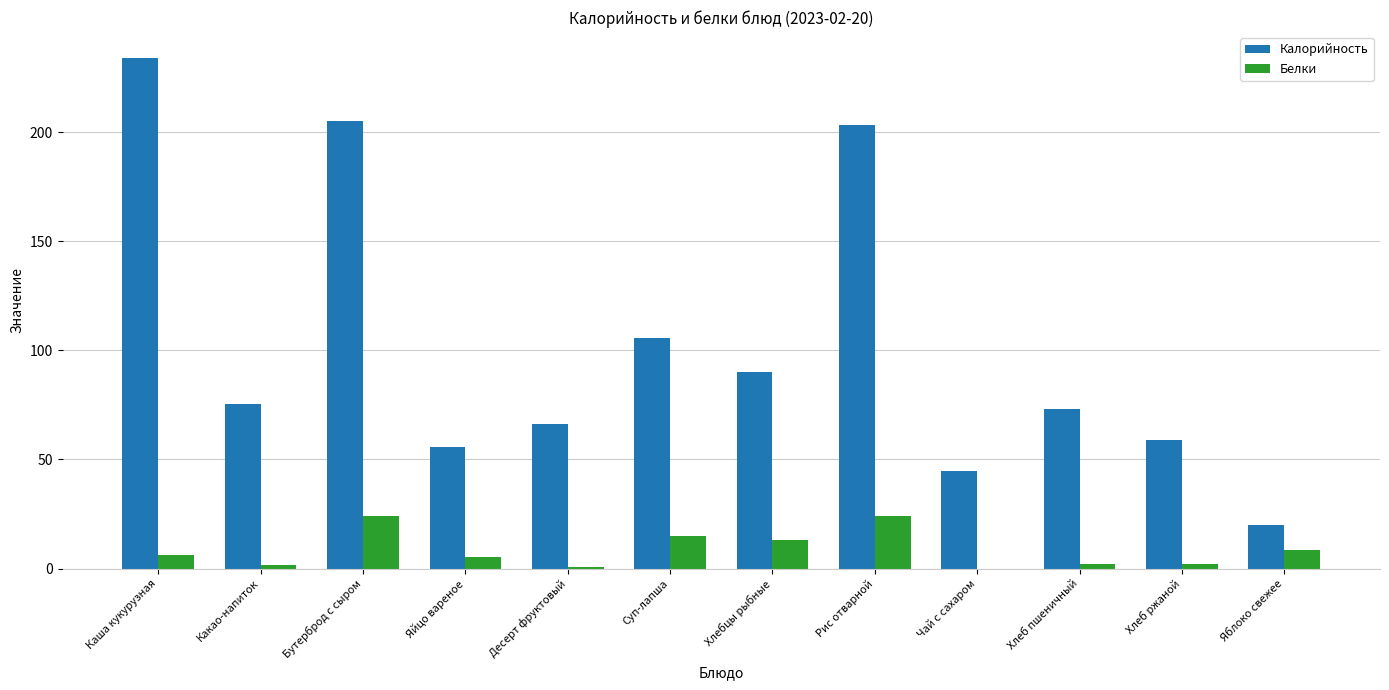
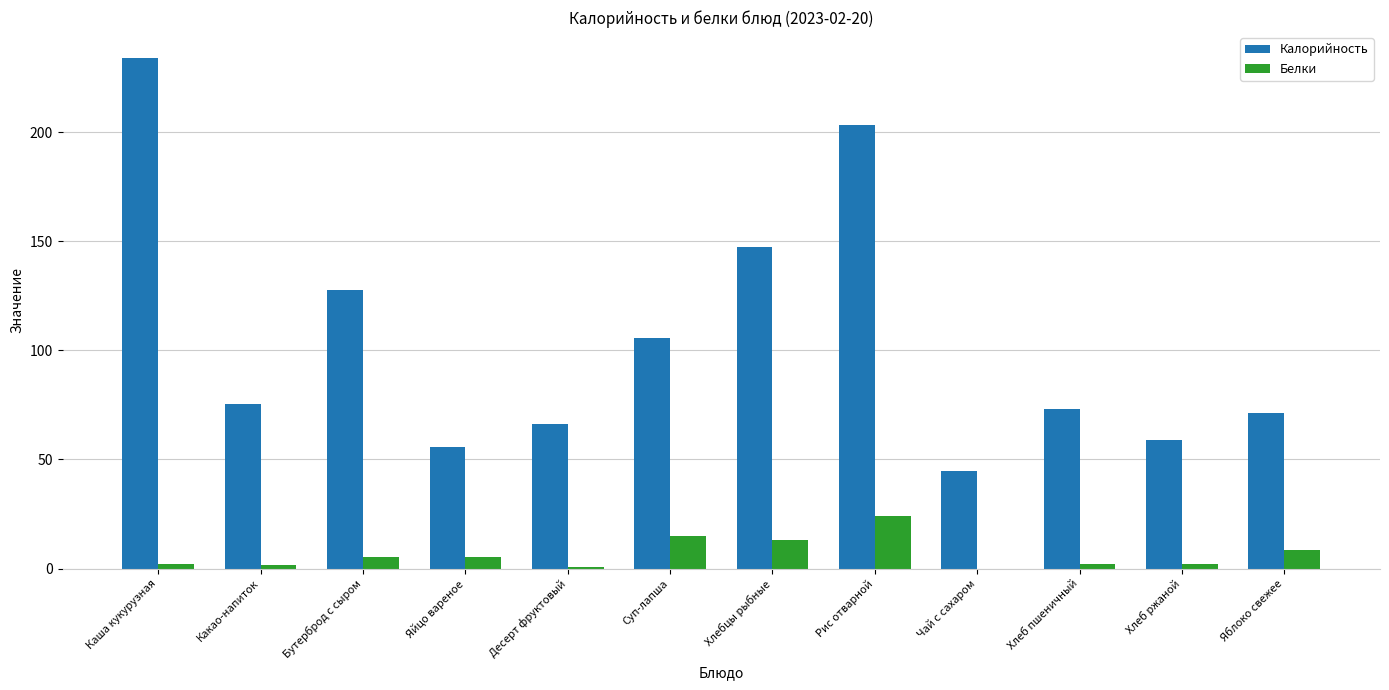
  {
    "Калорийность": {
      "Каша кукурузная": 234,
      "Какао-напиток": 75,
-     "Бутерброд с сыром": 205,
+     "Бутерброд с сыром": 128,
      "Яйцо вареное": 56,
      "Десерт фруктовый": 66,
      "Суп-лапша": 105,
-     "Хлебцы рыбные": 90,
+     "Хлебцы рыбные": 147,
      "Рис отварной": 203,
      "Чай с сахаром": 45,
      "Хлеб пшеничный": 73,
      "Хлеб ржаной": 59,
-     "Яблоко свежее": 20
+     "Яблоко свежее": 71
    },
    "Белки": {
-     "Каша кукурузная": 6,
+     "Каша кукурузная": 2,
      "Какао-напиток": 2,
-     "Бутерброд с сыром": 24,
+     "Бутерброд с сыром": 5,
      "Яйцо вареное": 5,
      "Суп-лапша": 15,
      "Хлебцы рыбные": 13,
      "Рис отварной": 24,
      "Чай с сахаром": 0,
      "Хлеб пшеничный": 2,
      "Хлеб ржаной": 2,
      "Яблоко свежее": 9
    }
  }
